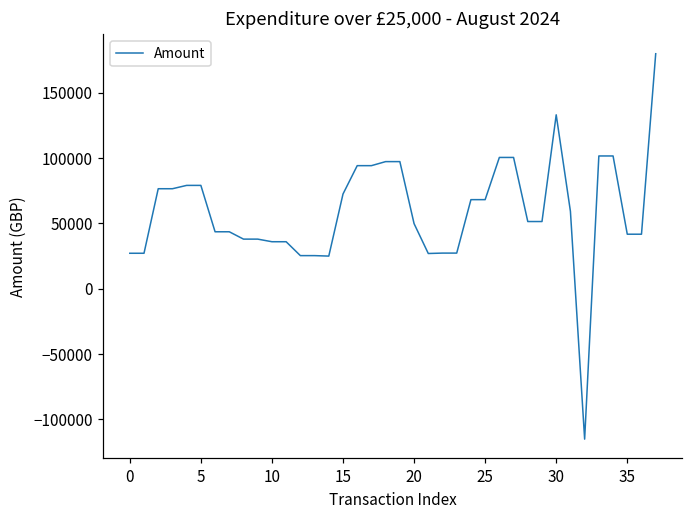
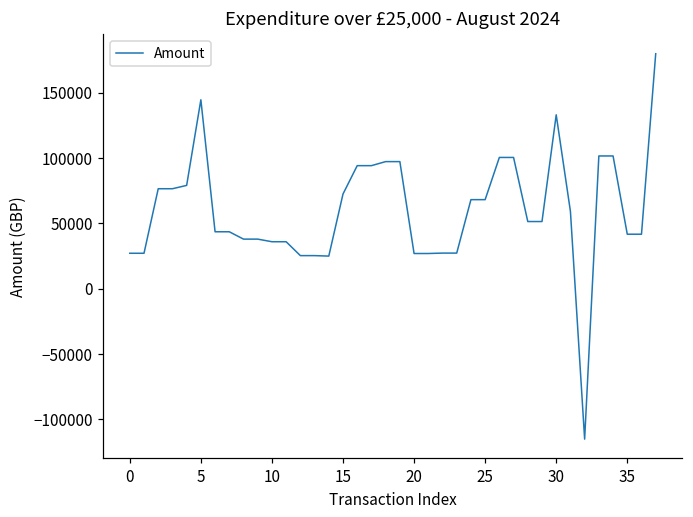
  {
    "0": 27000,
-   "5": 79000,
+   "5": 145000,
    "10": 36000,
    "15": 73000,
-   "20": 50000,
+   "20": 27000,
    "25": 68000,
    "30": 133000,
    "35": 42000
  }
